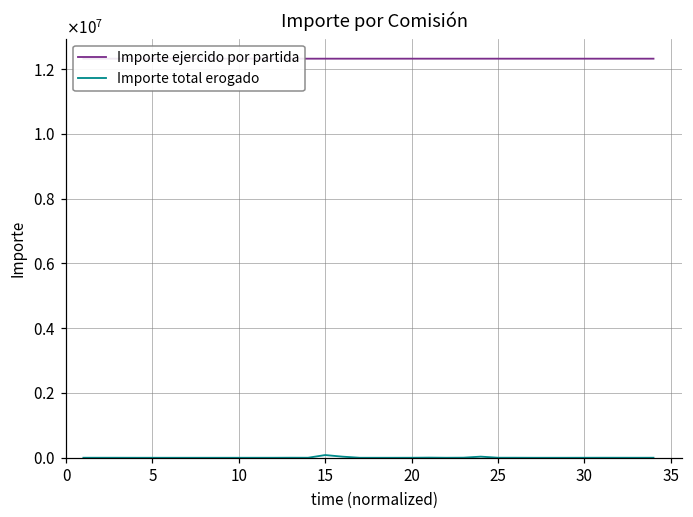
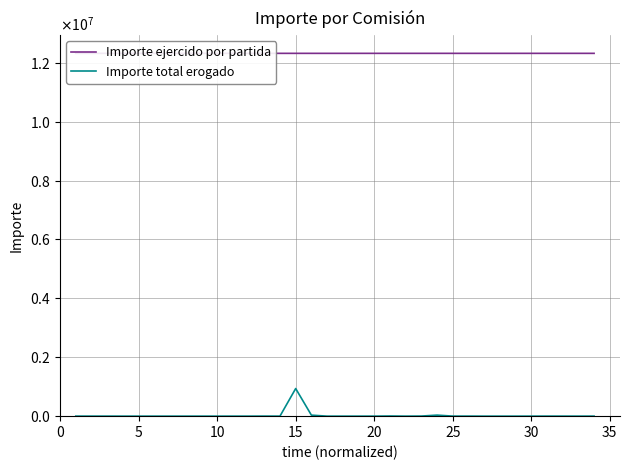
  {
    "Importe ejercido por partida": {
      "15": 12300000,
      "20": 12300000,
      "25": 12300000,
      "30": 12300000
    },
    "Importe total erogado": {
      "5": 0,
      "10": 0,
-     "15": 100000,
+     "15": 900000,
      "20": 0,
      "25": 0,
      "30": 0
    }
  }
